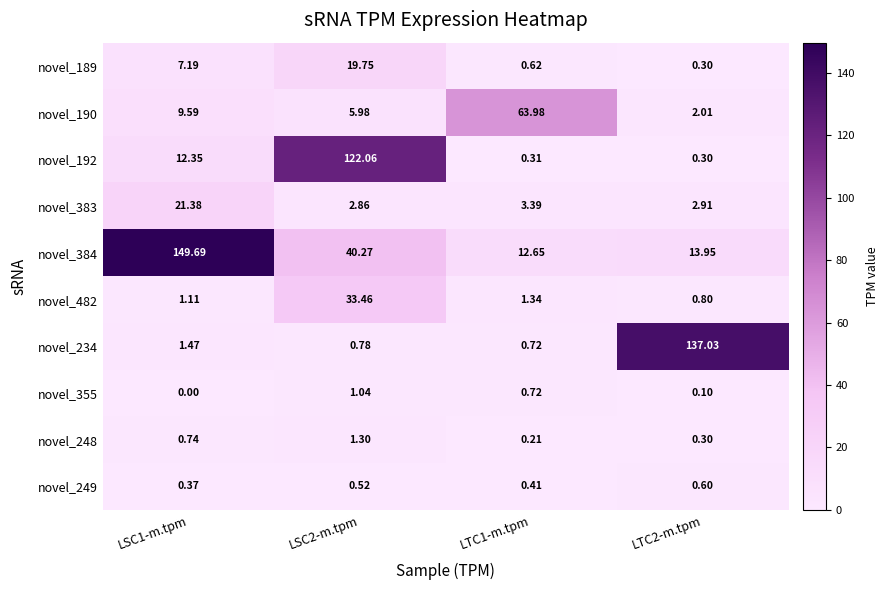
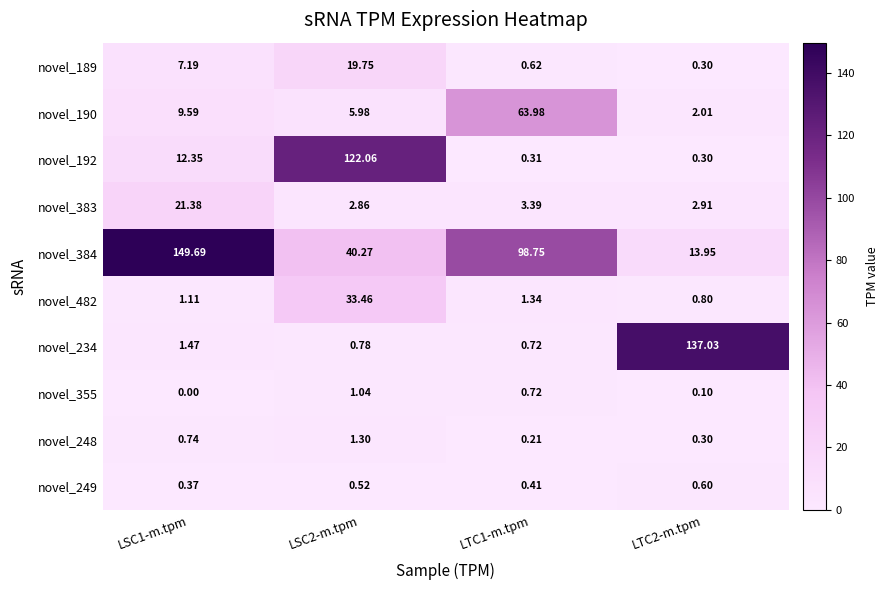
  {
    "novel_189": {
      "LSC1-m.tpm": 7.19,
      "LSC2-m.tpm": 19.75,
      "LTC1-m.tpm": 0.62,
      "LTC2-m.tpm": 0.30
    },
    "novel_190": {
      "LSC1-m.tpm": 9.59,
      "LSC2-m.tpm": 5.98,
      "LTC1-m.tpm": 63.98,
      "LTC2-m.tpm": 2.01
    },
    "novel_192": {
      "LSC1-m.tpm": 12.35,
      "LSC2-m.tpm": 122.06,
      "LTC1-m.tpm": 0.31,
      "LTC2-m.tpm": 0.30
    },
    "novel_383": {
      "LSC1-m.tpm": 21.38,
      "LSC2-m.tpm": 2.86,
      "LTC1-m.tpm": 3.39,
      "LTC2-m.tpm": 2.91
    },
    "novel_384": {
      "LSC1-m.tpm": 149.69,
      "LSC2-m.tpm": 40.27,
-     "LTC1-m.tpm": 12.65,
+     "LTC1-m.tpm": 98.75,
      "LTC2-m.tpm": 13.95
    },
    "novel_482": {
      "LSC1-m.tpm": 1.11,
      "LSC2-m.tpm": 33.46,
      "LTC1-m.tpm": 1.34,
      "LTC2-m.tpm": 0.80
    },
    "novel_234": {
      "LSC1-m.tpm": 1.47,
      "LSC2-m.tpm": 0.78,
      "LTC1-m.tpm": 0.72,
      "LTC2-m.tpm": 137.03
    },
    "novel_355": {
      "LSC1-m.tpm": 0.00,
      "LSC2-m.tpm": 1.04,
      "LTC1-m.tpm": 0.72,
      "LTC2-m.tpm": 0.10
    },
    "novel_248": {
      "LSC1-m.tpm": 0.74,
      "LSC2-m.tpm": 1.30,
      "LTC1-m.tpm": 0.21,
      "LTC2-m.tpm": 0.30
    },
    "novel_249": {
      "LSC1-m.tpm": 0.37,
      "LSC2-m.tpm": 0.52,
      "LTC1-m.tpm": 0.41,
      "LTC2-m.tpm": 0.60
    }
  }
